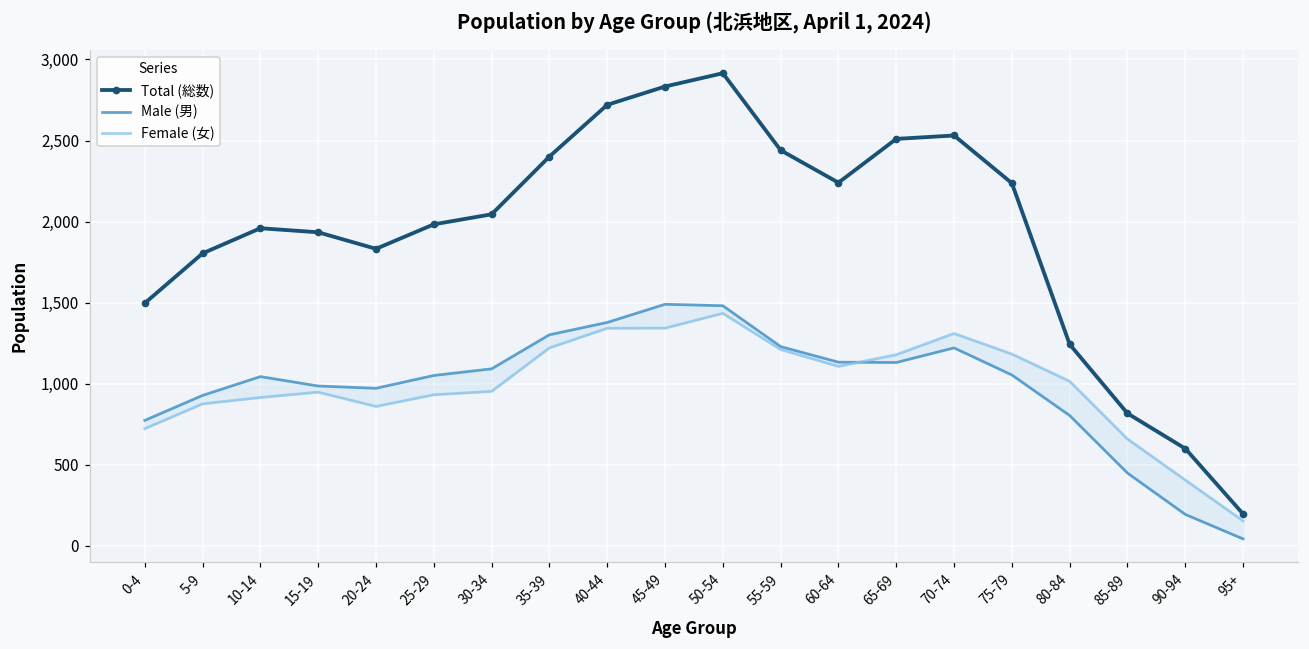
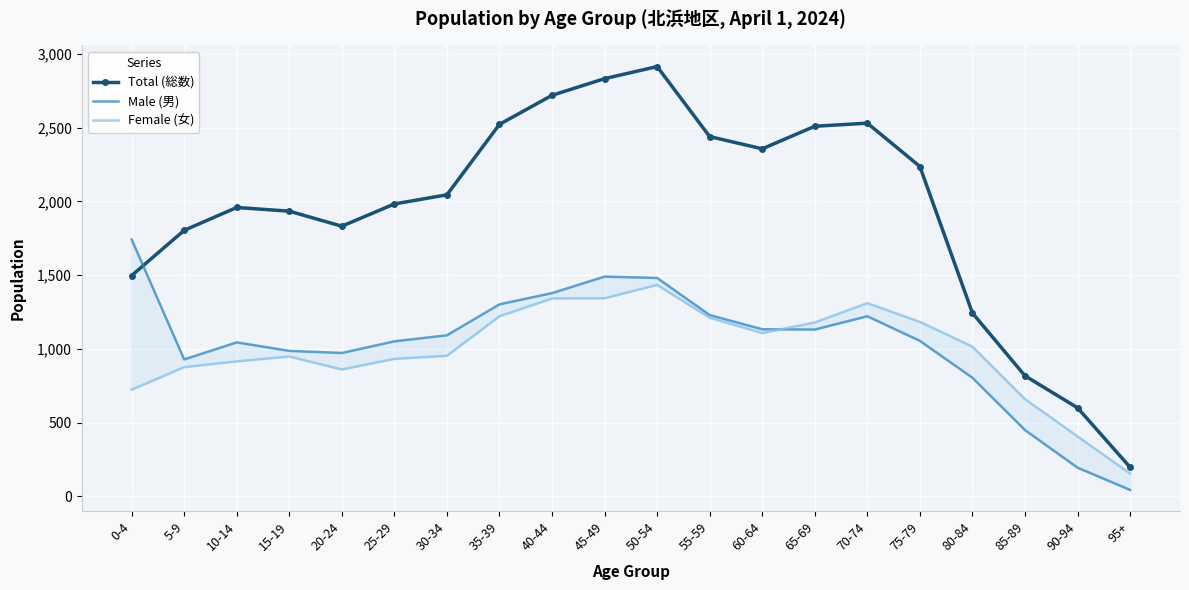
  {
    "Total (総数)": {
      "0-4": "1,500",
      "5-9": "1,800",
      "10-14": "1,960",
      "15-19": "1,930",
      "20-24": "1,830",
      "25-29": "1,980",
      "30-34": "2,050",
-     "35-39": "2,400",
+     "35-39": "2,520",
      "40-44": "2,720",
      "45-49": "2,830",
      "50-54": "2,920",
      "55-59": "2,440",
-     "60-64": "2,240",
+     "60-64": "2,360",
      "65-69": "2,510",
      "70-74": "2,530",
      "75-79": "2,240",
      "80-84": "1,240",
      "85-89": "820",
      "90-94": "600",
      "95+": "200"
    },
    "Male (男)": {
-     "0-4": "770",
+     "0-4": "1,740",
      "65-69": "1,130",
      "70-74": "1,220",
      "75-79": "1,050",
      "80-84": "800",
      "85-89": "450",
      "90-94": "190",
      "95+": "40"
    }
  }
